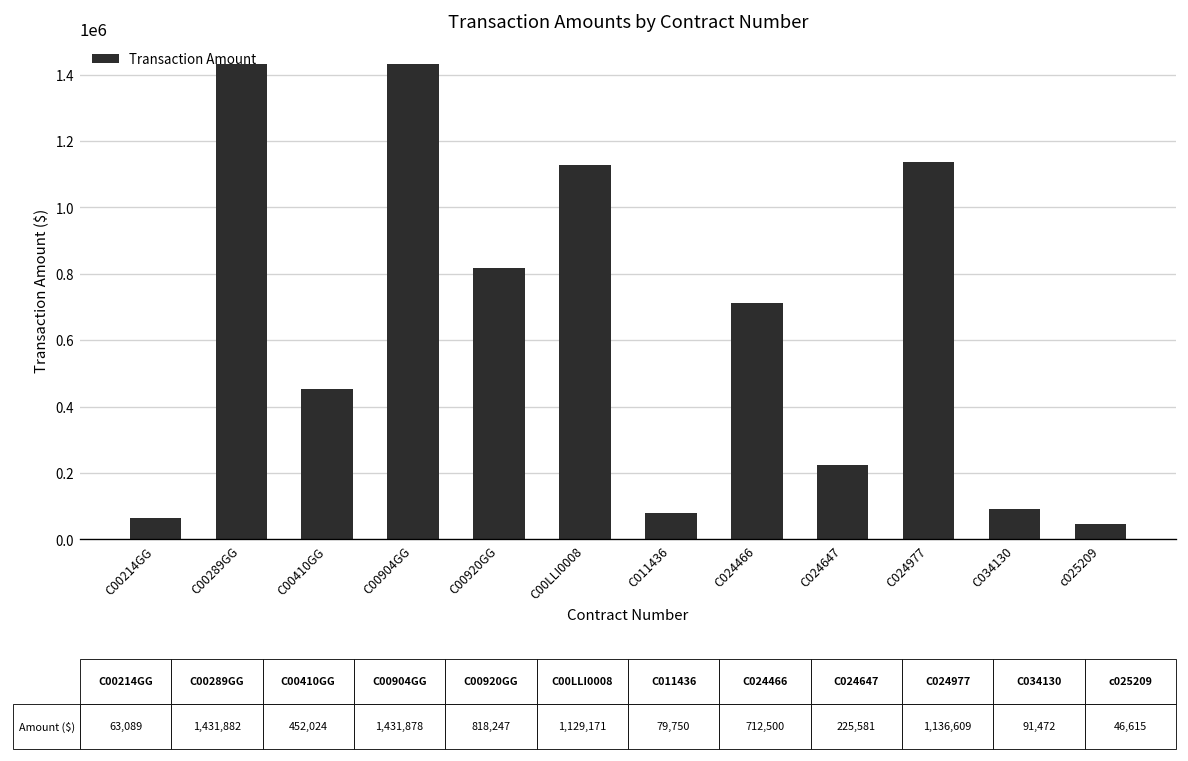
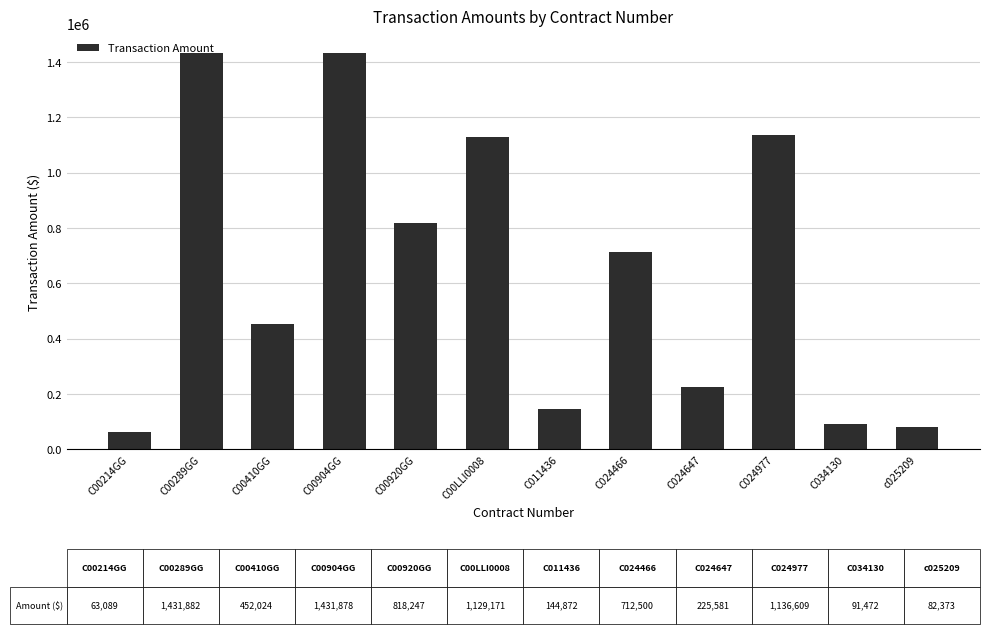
  {
-   "C011436": "79,750",
-   "c025209": "46,615"
+   "C011436": "144,872",
+   "c025209": "82,373"
  }
